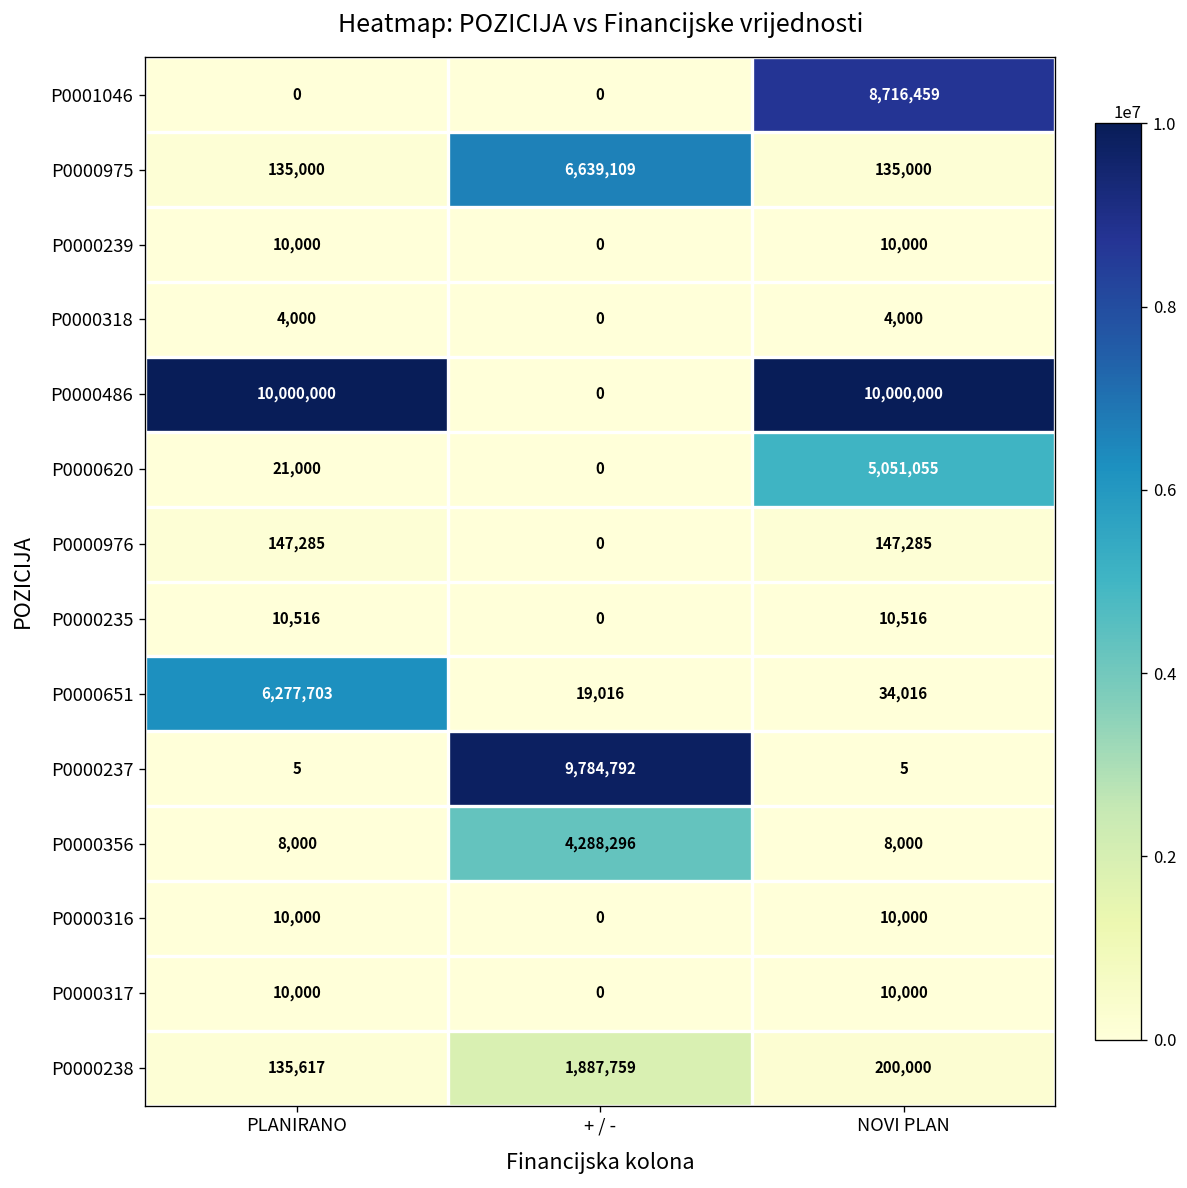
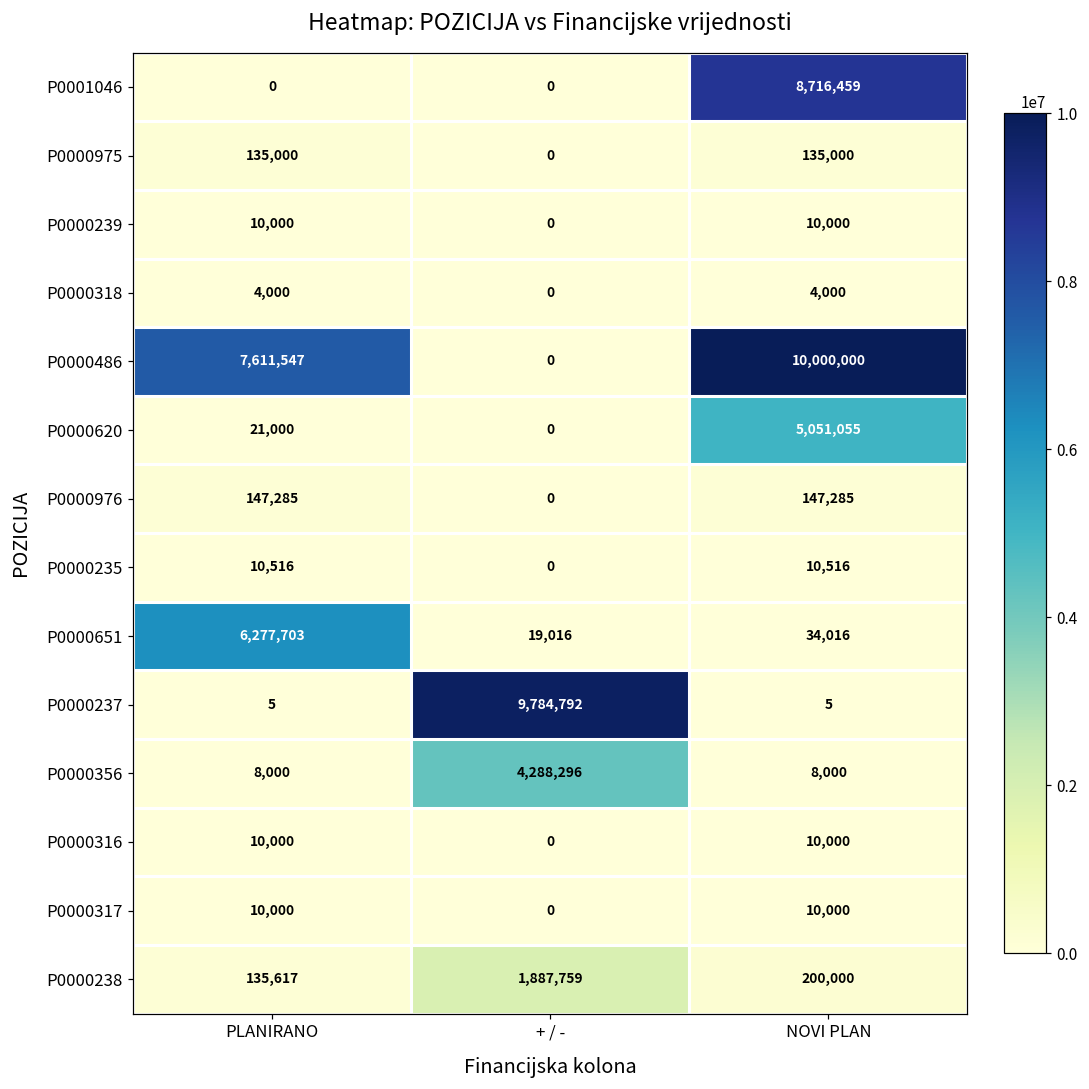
  {
    "P0001046": {
      "PLANIRANO": "0",
      "+ / -": "0",
      "NOVI PLAN": "8,716,459"
    },
    "P0000975": {
      "PLANIRANO": "135,000",
-     "+ / -": "6,639,109",
+     "+ / -": "0",
      "NOVI PLAN": "135,000"
    },
    "P0000239": {
      "PLANIRANO": "10,000",
      "+ / -": "0",
      "NOVI PLAN": "10,000"
    },
    "P0000318": {
      "PLANIRANO": "4,000",
      "+ / -": "0",
      "NOVI PLAN": "4,000"
    },
    "P0000486": {
-     "PLANIRANO": "10,000,000",
+     "PLANIRANO": "7,611,547",
      "+ / -": "0",
      "NOVI PLAN": "10,000,000"
    },
    "P0000620": {
      "PLANIRANO": "21,000",
      "+ / -": "0",
      "NOVI PLAN": "5,051,055"
    },
    "P0000976": {
      "PLANIRANO": "147,285",
      "+ / -": "0",
      "NOVI PLAN": "147,285"
    },
    "P0000235": {
      "PLANIRANO": "10,516",
      "+ / -": "0",
      "NOVI PLAN": "10,516"
    },
    "P0000651": {
      "PLANIRANO": "6,277,703",
      "+ / -": "19,016",
      "NOVI PLAN": "34,016"
    },
    "P0000237": {
      "PLANIRANO": "5",
      "+ / -": "9,784,792",
      "NOVI PLAN": "5"
    },
    "P0000356": {
      "PLANIRANO": "8,000",
      "+ / -": "4,288,296",
      "NOVI PLAN": "8,000"
    },
    "P0000316": {
      "PLANIRANO": "10,000",
      "+ / -": "0",
      "NOVI PLAN": "10,000"
    },
    "P0000317": {
      "PLANIRANO": "10,000",
      "+ / -": "0",
      "NOVI PLAN": "10,000"
    },
    "P0000238": {
      "PLANIRANO": "135,617",
      "+ / -": "1,887,759",
      "NOVI PLAN": "200,000"
    }
  }
